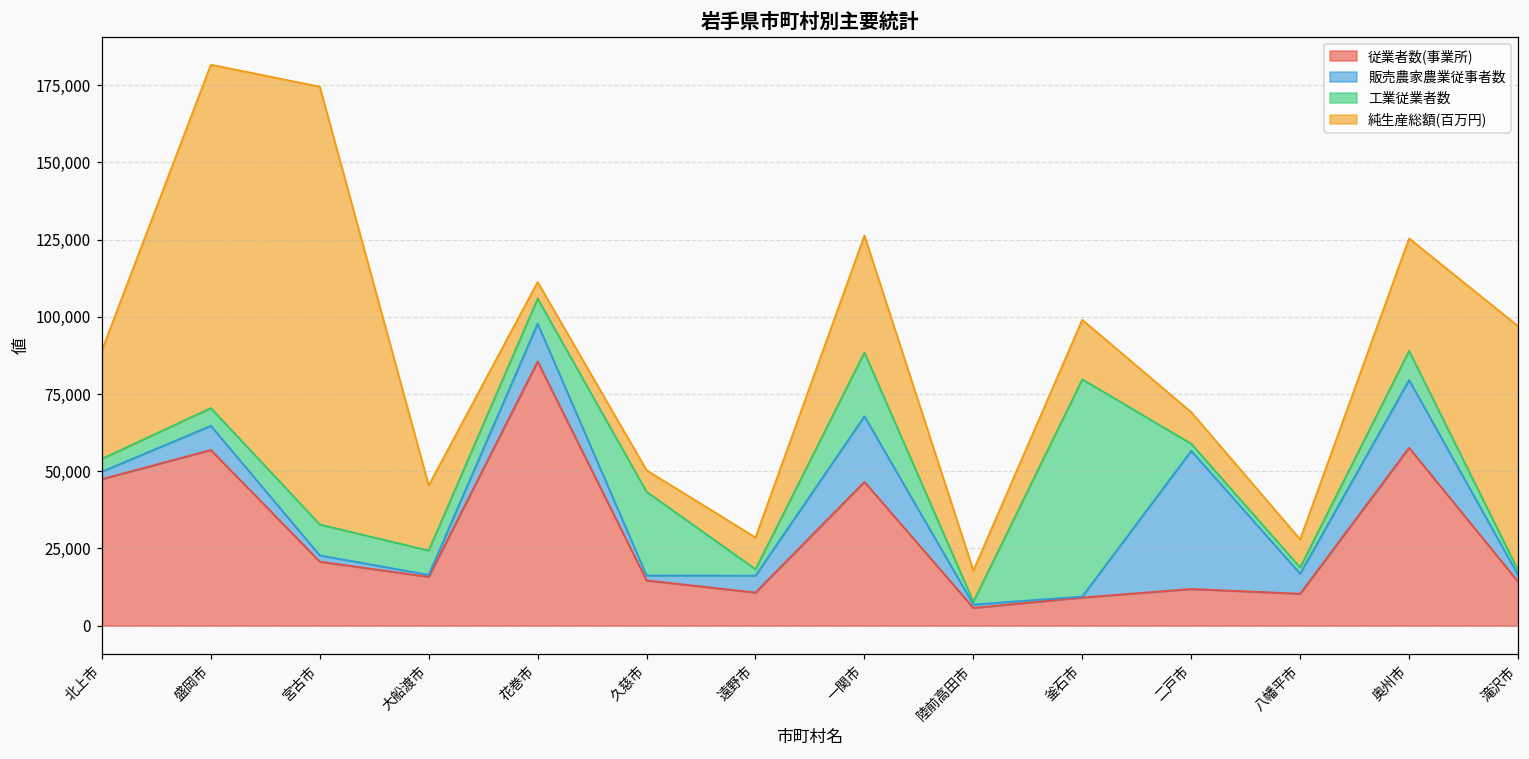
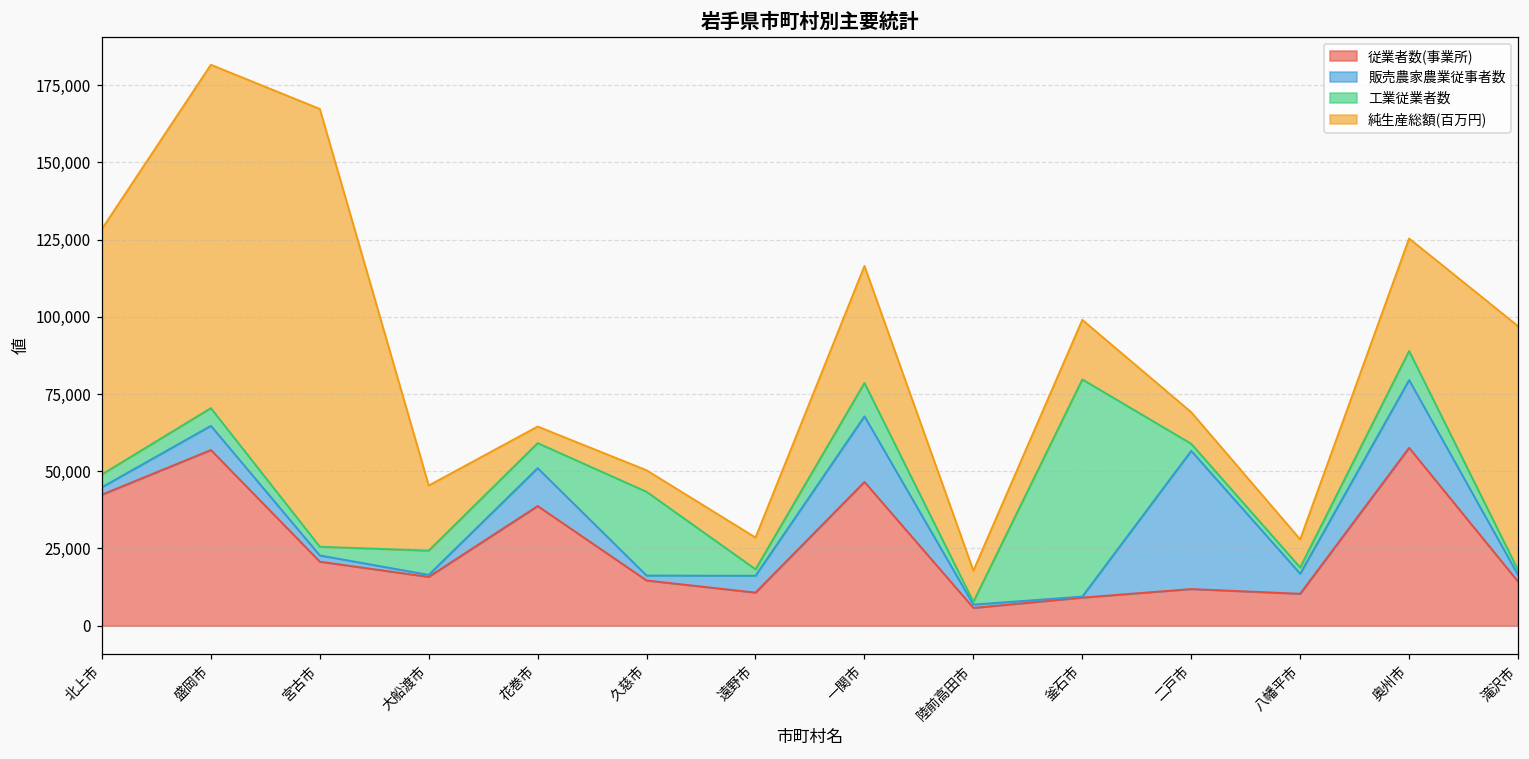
  {
    "従業者数(事業所)": {
-     "北上市": "47,000",
+     "北上市": "42,000",
      "盛岡市": "57,000",
      "宮古市": "21,000",
-     "花巻市": "85,000",
+     "花巻市": "39,000",
      "久慈市": "15,000",
      "遠野市": "11,000",
      "一関市": "47,000",
      "陸前高田市": "6,000",
      "二戸市": "12,000",
      "八幡平市": "10,000",
      "奥州市": "58,000",
      "滝沢市": "14,000"
    },
    "販売農家農業従事者数": {
      "北上市": "2,000",
      "盛岡市": "8,000",
      "宮古市": "2,000",
      "花巻市": "12,000",
      "久慈市": "2,000",
      "遠野市": "5,000",
      "一関市": "21,000",
      "二戸市": "45,000",
      "八幡平市": "6,000",
      "奥州市": "22,000",
      "滝沢市": "2,000"
    },
    "工業従業者数": {
      "北上市": "4,000",
      "盛岡市": "6,000",
-     "宮古市": "10,000",
+     "宮古市": "3,000",
      "大船渡市": "8,000",
      "花巻市": "8,000",
      "久慈市": "27,000",
      "遠野市": "2,000",
-     "一関市": "21,000",
+     "一関市": "11,000",
      "釜石市": "70,000",
      "二戸市": "2,000",
      "八幡平市": "2,000",
      "奥州市": "9,000",
      "滝沢市": "2,000"
    },
    "純生産総額(百万円)": {
-     "北上市": "35,000",
+     "北上市": "79,000",
      "盛岡市": "111,000",
      "宮古市": "142,000",
      "大船渡市": "21,000",
      "花巻市": "5,000",
      "久慈市": "7,000",
      "遠野市": "10,000",
      "一関市": "38,000",
      "陸前高田市": "10,000",
      "釜石市": "19,000",
      "二戸市": "10,000",
      "八幡平市": "9,000",
      "奥州市": "36,000",
      "滝沢市": "79,000"
    }
  }
